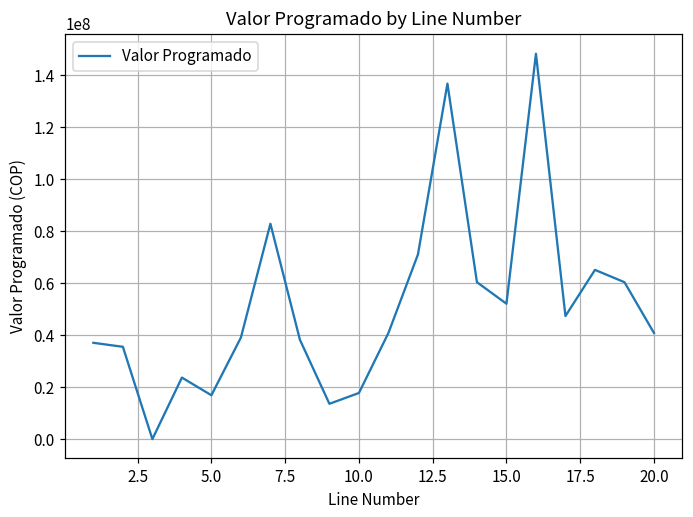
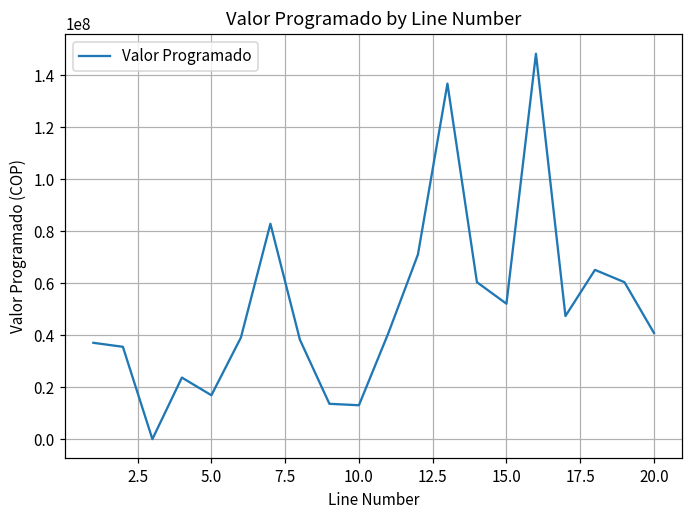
  {
    "5.0": 17000000,
-   "10.0": 18000000,
+   "10.0": 13000000,
    "15.0": 52000000,
    "20.0": 41000000
  }
